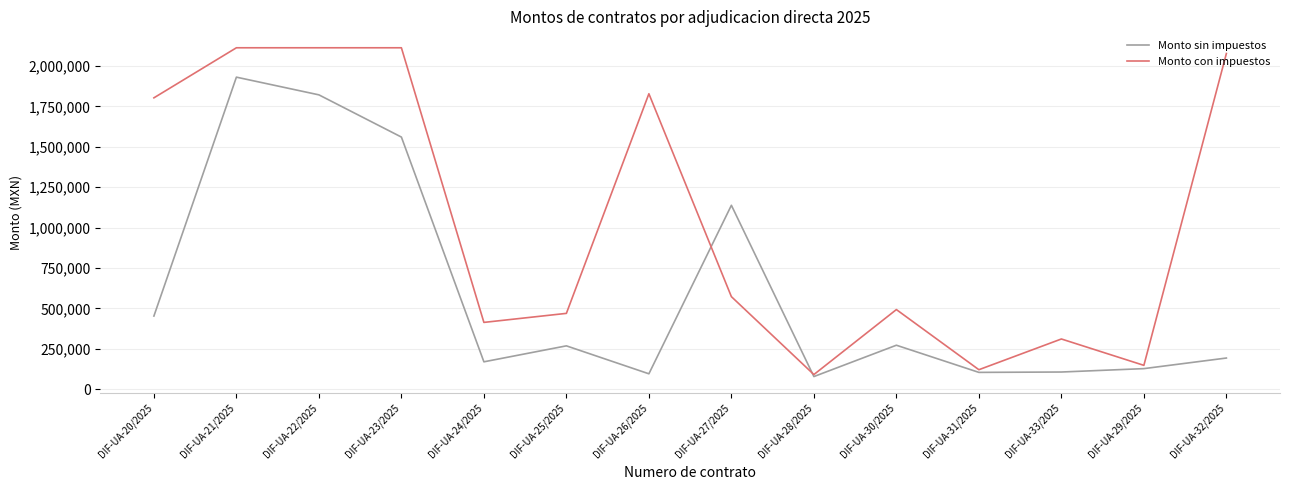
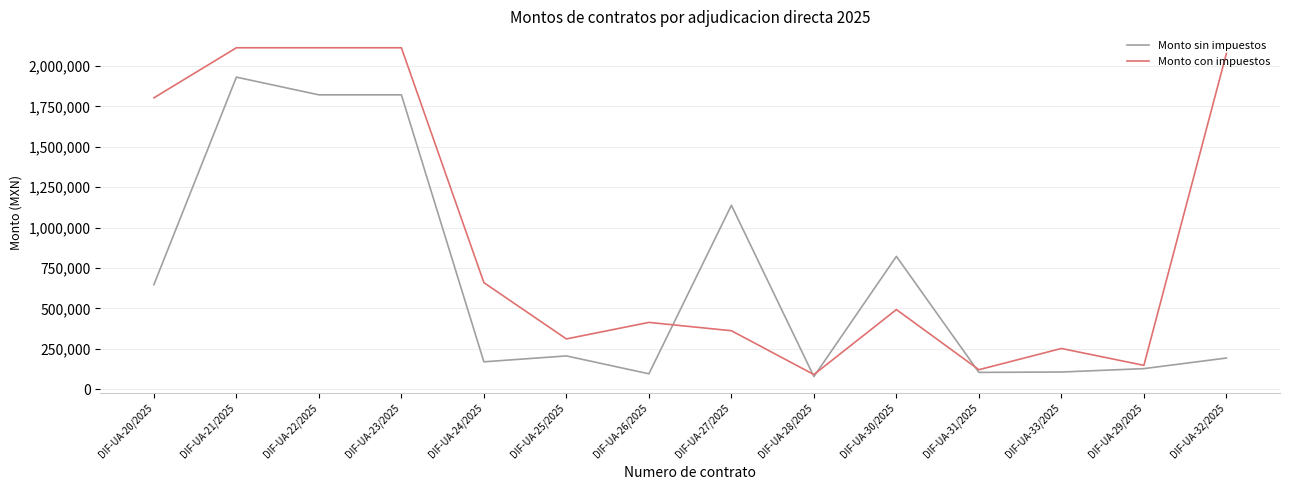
  {
    "Monto sin impuestos": {
-     "DIF-UA-20/2025": "450,000",
+     "DIF-UA-20/2025": "650,000",
      "DIF-UA-21/2025": "1,930,000",
      "DIF-UA-22/2025": "1,820,000",
-     "DIF-UA-23/2025": "1,560,000",
+     "DIF-UA-23/2025": "1,820,000",
      "DIF-UA-24/2025": "170,000",
-     "DIF-UA-25/2025": "270,000",
+     "DIF-UA-25/2025": "210,000",
      "DIF-UA-26/2025": "90,000",
      "DIF-UA-27/2025": "1,140,000",
-     "DIF-UA-30/2025": "270,000",
+     "DIF-UA-30/2025": "820,000",
      "DIF-UA-31/2025": "100,000",
      "DIF-UA-33/2025": "110,000",
      "DIF-UA-29/2025": "130,000",
      "DIF-UA-32/2025": "190,000"
    },
    "Monto con impuestos": {
      "DIF-UA-20/2025": "1,800,000",
      "DIF-UA-21/2025": "2,110,000",
      "DIF-UA-22/2025": "2,110,000",
      "DIF-UA-23/2025": "2,110,000",
-     "DIF-UA-24/2025": "410,000",
-     "DIF-UA-25/2025": "470,000",
-     "DIF-UA-26/2025": "1,830,000",
-     "DIF-UA-27/2025": "570,000",
+     "DIF-UA-24/2025": "660,000",
+     "DIF-UA-25/2025": "310,000",
+     "DIF-UA-26/2025": "410,000",
+     "DIF-UA-27/2025": "360,000",
      "DIF-UA-30/2025": "490,000",
      "DIF-UA-31/2025": "120,000",
-     "DIF-UA-33/2025": "310,000",
+     "DIF-UA-33/2025": "250,000",
      "DIF-UA-29/2025": "150,000",
      "DIF-UA-32/2025": "2,080,000"
    }
  }
